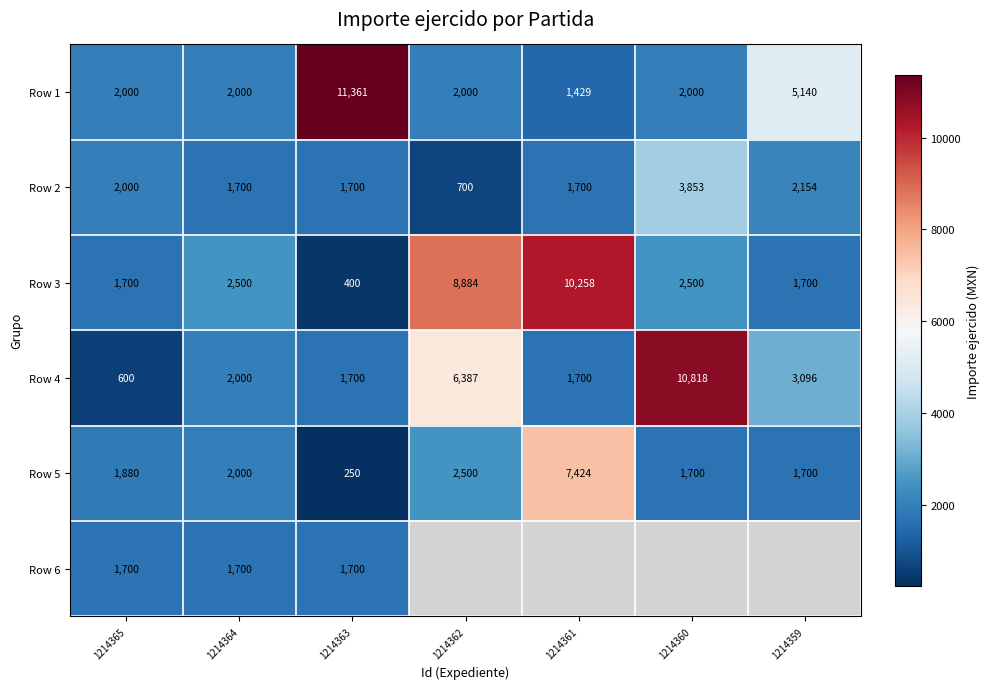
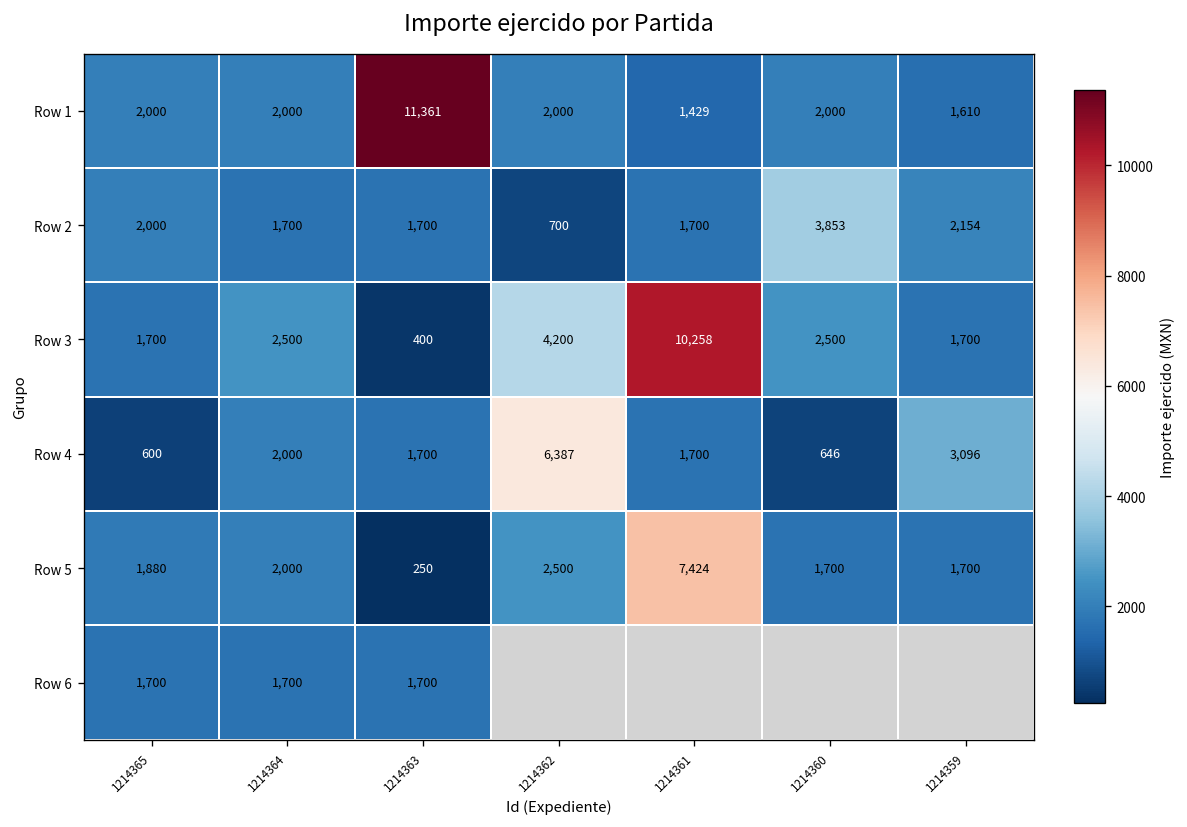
  {
    "Row 1": {
      "1214365": "2,000",
      "1214364": "2,000",
      "1214363": "11,361",
      "1214362": "2,000",
      "1214361": "1,429",
      "1214360": "2,000",
-     "1214359": "5,140"
+     "1214359": "1,610"
    },
    "Row 2": {
      "1214365": "2,000",
      "1214364": "1,700",
      "1214363": "1,700",
      "1214362": "700",
      "1214361": "1,700",
      "1214360": "3,853",
      "1214359": "2,154"
    },
    "Row 3": {
      "1214365": "1,700",
      "1214364": "2,500",
      "1214363": "400",
-     "1214362": "8,884",
+     "1214362": "4,200",
      "1214361": "10,258",
      "1214360": "2,500",
      "1214359": "1,700"
    },
    "Row 4": {
      "1214365": "600",
      "1214364": "2,000",
      "1214363": "1,700",
      "1214362": "6,387",
      "1214361": "1,700",
-     "1214360": "10,818",
+     "1214360": "646",
      "1214359": "3,096"
    },
    "Row 5": {
      "1214365": "1,880",
      "1214364": "2,000",
      "1214363": "250",
      "1214362": "2,500",
      "1214361": "7,424",
      "1214360": "1,700",
      "1214359": "1,700"
    },
    "Row 6": {
      "1214365": "1,700",
      "1214364": "1,700",
      "1214363": "1,700"
    }
  }
